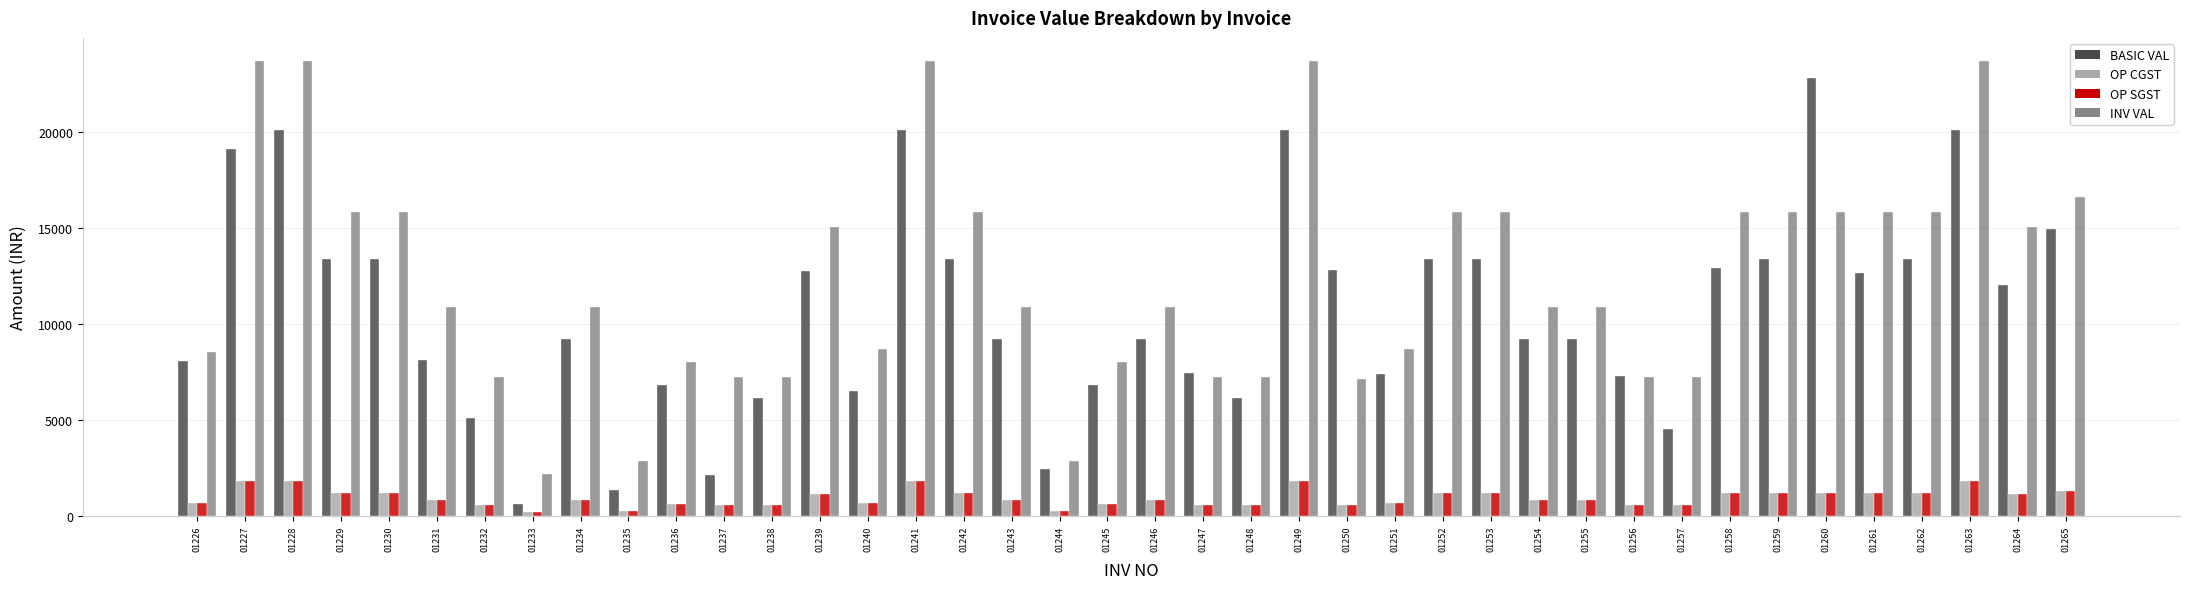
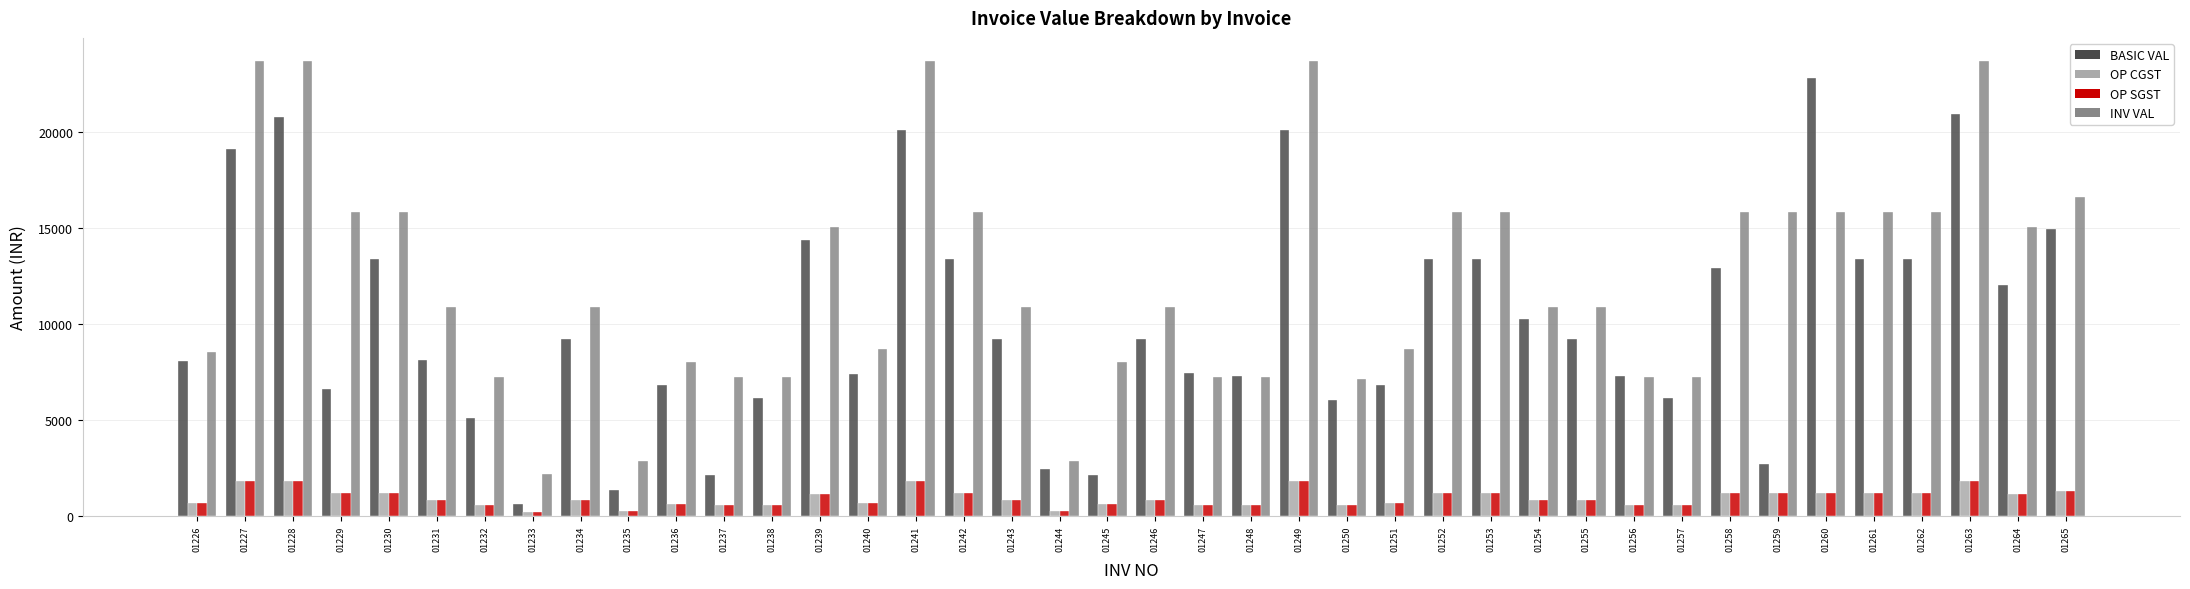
  {
    "BASIC VAL": {
      "01226": 8000,
      "01227": 19100,
-     "01228": 20100,
-     "01229": 13400,
+     "01228": 20800,
+     "01229": 6600,
      "01230": 13400,
      "01231": 8100,
      "01232": 5100,
      "01233": 600,
      "01234": 9200,
      "01235": 1400,
      "01236": 6800,
      "01237": 2100,
      "01238": 6200,
-     "01239": 12700,
-     "01240": 6500,
+     "01239": 14400,
+     "01240": 7400,
      "01241": 20100,
      "01242": 13400,
      "01243": 9200,
      "01244": 2400,
-     "01245": 6800,
+     "01245": 2100,
      "01246": 9200,
      "01247": 7500,
-     "01248": 6200,
+     "01248": 7300,
      "01249": 20100,
-     "01250": 12800,
-     "01251": 7400,
+     "01250": 6000,
+     "01251": 6800,
      "01252": 13400,
      "01253": 13400,
-     "01254": 9200,
+     "01254": 10300,
      "01255": 9200,
      "01256": 7300,
-     "01257": 4500,
+     "01257": 6200,
      "01258": 12900,
-     "01259": 13400,
+     "01259": 2700,
      "01260": 22800,
-     "01261": 12600,
+     "01261": 13400,
      "01262": 13400,
-     "01263": 20100,
+     "01263": 20900,
      "01264": 12000,
      "01265": 15000
    },
    "OP SGST": {
      "01226": 700,
      "01227": 1800,
      "01228": 1800,
      "01229": 1200,
      "01230": 1200,
      "01231": 800,
      "01232": 600,
      "01233": 200,
      "01234": 800,
      "01235": 200,
      "01236": 600,
      "01237": 600,
      "01238": 600,
      "01239": 1100,
      "01240": 700,
      "01241": 1800,
      "01242": 1200,
      "01243": 800,
      "01244": 200,
      "01245": 600,
      "01246": 800,
      "01247": 600,
      "01248": 600,
      "01249": 1800,
      "01250": 500,
      "01251": 700,
      "01252": 1200,
      "01253": 1200,
      "01254": 800,
      "01255": 800,
      "01256": 600,
      "01257": 600,
      "01258": 1200,
      "01259": 1200,
      "01260": 1200,
      "01261": 1200,
      "01262": 1200,
      "01263": 1800,
      "01264": 1100,
      "01265": 1300
    }
  }
